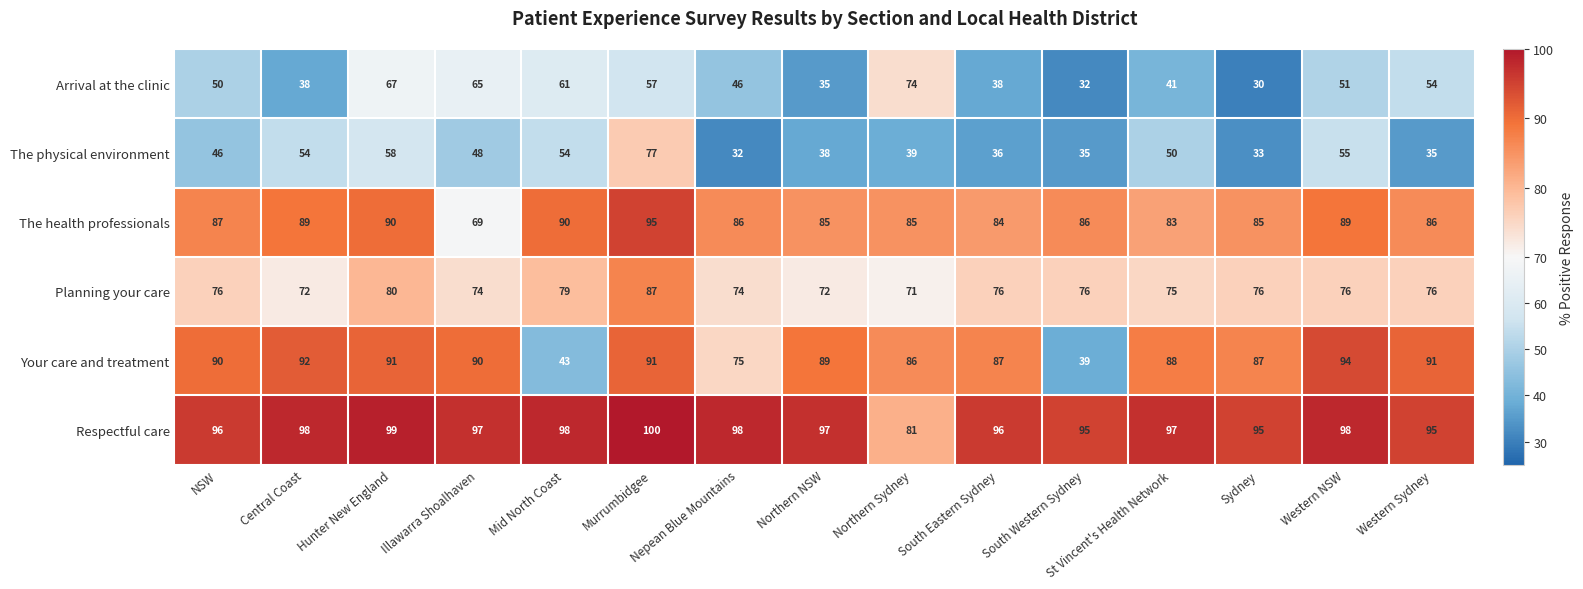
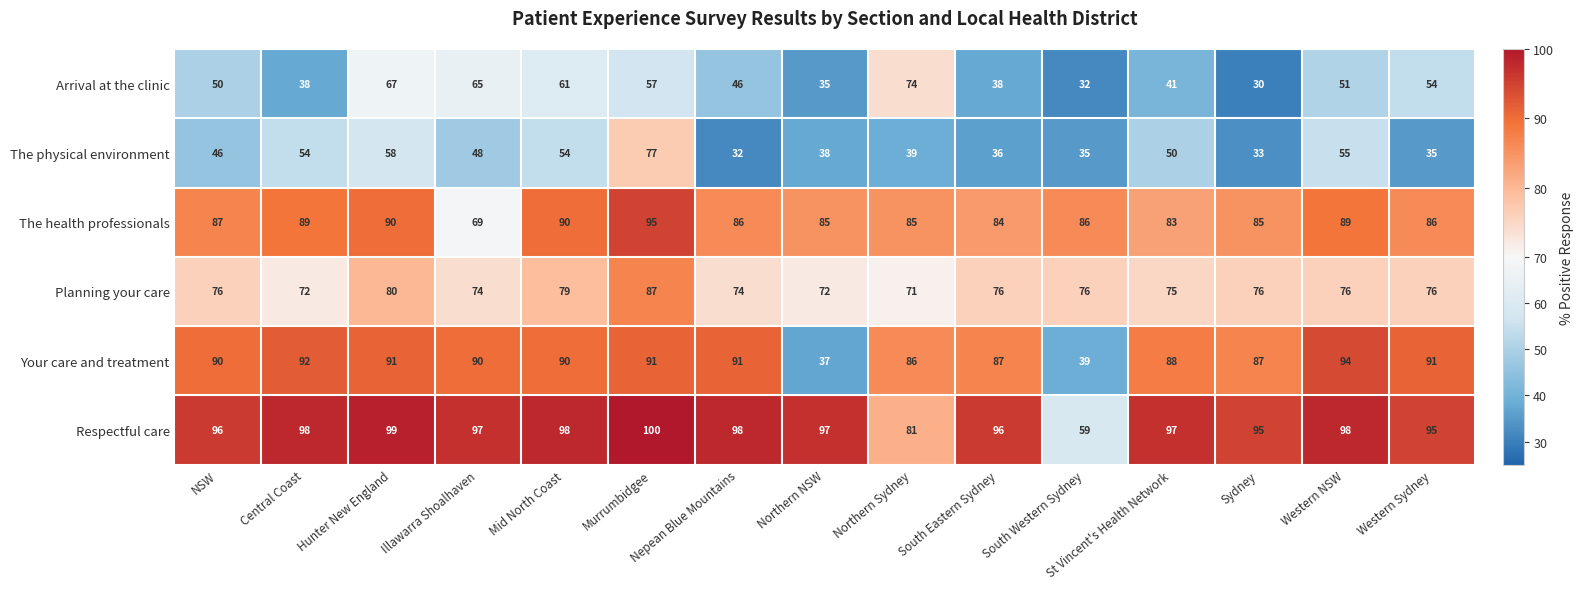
  {
    "Arrival at the clinic": {
      "NSW": 50,
      "Central Coast": 38,
      "Hunter New England": 67,
      "Illawarra Shoalhaven": 65,
      "Mid North Coast": 61,
      "Murrumbidgee": 57,
      "Nepean Blue Mountains": 46,
      "Northern NSW": 35,
      "Northern Sydney": 74,
      "South Eastern Sydney": 38,
      "South Western Sydney": 32,
      "St Vincent's Health Network": 41,
      "Sydney": 30,
      "Western NSW": 51,
      "Western Sydney": 54
    },
    "The physical environment": {
      "NSW": 46,
      "Central Coast": 54,
      "Hunter New England": 58,
      "Illawarra Shoalhaven": 48,
      "Mid North Coast": 54,
      "Murrumbidgee": 77,
      "Nepean Blue Mountains": 32,
      "Northern NSW": 38,
      "Northern Sydney": 39,
      "South Eastern Sydney": 36,
      "South Western Sydney": 35,
      "St Vincent's Health Network": 50,
      "Sydney": 33,
      "Western NSW": 55,
      "Western Sydney": 35
    },
    "The health professionals": {
      "NSW": 87,
      "Central Coast": 89,
      "Hunter New England": 90,
      "Illawarra Shoalhaven": 69,
      "Mid North Coast": 90,
      "Murrumbidgee": 95,
      "Nepean Blue Mountains": 86,
      "Northern NSW": 85,
      "Northern Sydney": 85,
      "South Eastern Sydney": 84,
      "South Western Sydney": 86,
      "St Vincent's Health Network": 83,
      "Sydney": 85,
      "Western NSW": 89,
      "Western Sydney": 86
    },
    "Planning your care": {
      "NSW": 76,
      "Central Coast": 72,
      "Hunter New England": 80,
      "Illawarra Shoalhaven": 74,
      "Mid North Coast": 79,
      "Murrumbidgee": 87,
      "Nepean Blue Mountains": 74,
      "Northern NSW": 72,
      "Northern Sydney": 71,
      "South Eastern Sydney": 76,
      "South Western Sydney": 76,
      "St Vincent's Health Network": 75,
      "Sydney": 76,
      "Western NSW": 76,
      "Western Sydney": 76
    },
    "Your care and treatment": {
      "NSW": 90,
      "Central Coast": 92,
      "Hunter New England": 91,
      "Illawarra Shoalhaven": 90,
-     "Mid North Coast": 43,
+     "Mid North Coast": 90,
      "Murrumbidgee": 91,
-     "Nepean Blue Mountains": 75,
-     "Northern NSW": 89,
+     "Nepean Blue Mountains": 91,
+     "Northern NSW": 37,
      "Northern Sydney": 86,
      "South Eastern Sydney": 87,
      "South Western Sydney": 39,
      "St Vincent's Health Network": 88,
      "Sydney": 87,
      "Western NSW": 94,
      "Western Sydney": 91
    },
    "Respectful care": {
      "NSW": 96,
      "Central Coast": 98,
      "Hunter New England": 99,
      "Illawarra Shoalhaven": 97,
      "Mid North Coast": 98,
      "Murrumbidgee": 100,
      "Nepean Blue Mountains": 98,
      "Northern NSW": 97,
      "Northern Sydney": 81,
      "South Eastern Sydney": 96,
-     "South Western Sydney": 95,
+     "South Western Sydney": 59,
      "St Vincent's Health Network": 97,
      "Sydney": 95,
      "Western NSW": 98,
      "Western Sydney": 95
    }
  }
